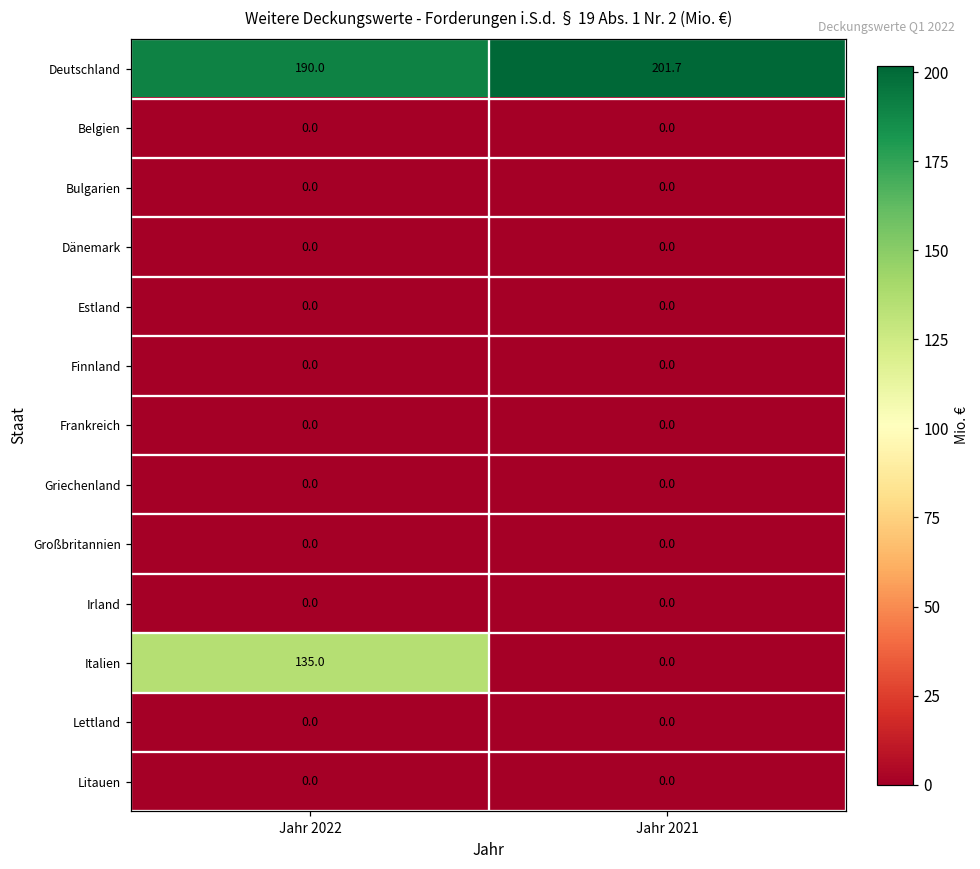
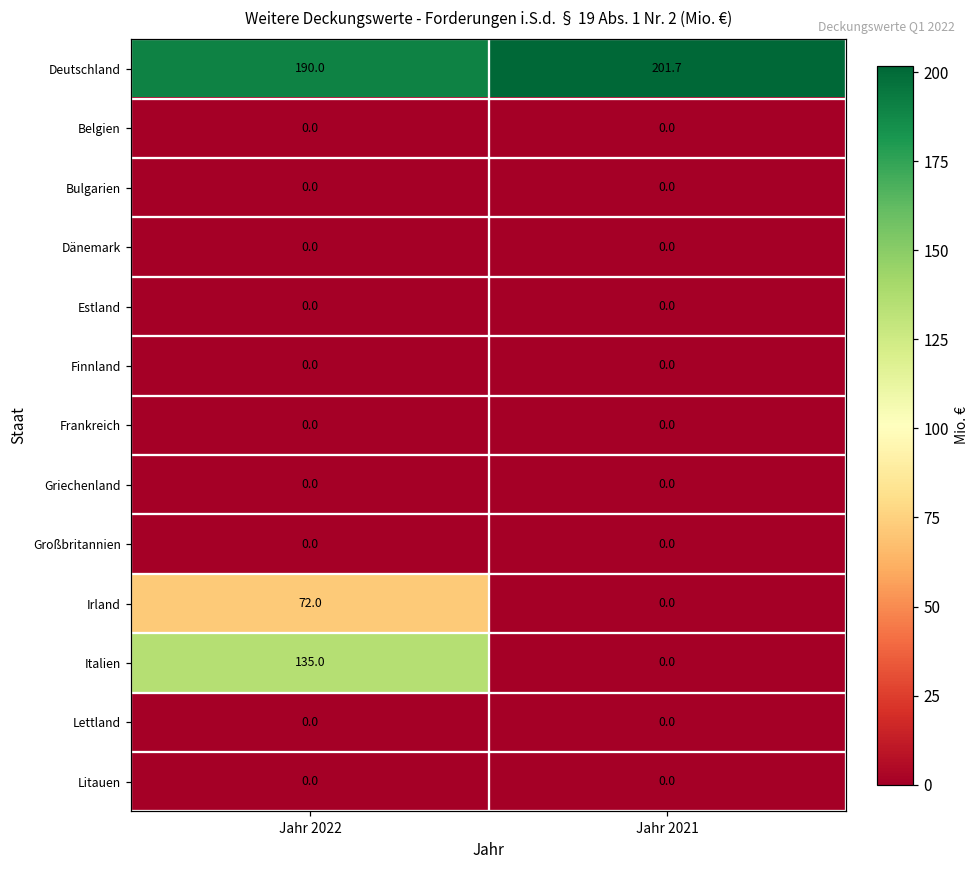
  {
    "Deutschland": {
      "Jahr 2022": 190.0,
      "Jahr 2021": 201.7
    },
    "Belgien": {
      "Jahr 2022": 0.0,
      "Jahr 2021": 0.0
    },
    "Bulgarien": {
      "Jahr 2022": 0.0,
      "Jahr 2021": 0.0
    },
    "Dänemark": {
      "Jahr 2022": 0.0,
      "Jahr 2021": 0.0
    },
    "Estland": {
      "Jahr 2022": 0.0,
      "Jahr 2021": 0.0
    },
    "Finnland": {
      "Jahr 2022": 0.0,
      "Jahr 2021": 0.0
    },
    "Frankreich": {
      "Jahr 2022": 0.0,
      "Jahr 2021": 0.0
    },
    "Griechenland": {
      "Jahr 2022": 0.0,
      "Jahr 2021": 0.0
    },
    "Großbritannien": {
      "Jahr 2022": 0.0,
      "Jahr 2021": 0.0
    },
    "Irland": {
-     "Jahr 2022": 0.0,
+     "Jahr 2022": 72.0,
      "Jahr 2021": 0.0
    },
    "Italien": {
      "Jahr 2022": 135.0,
      "Jahr 2021": 0.0
    },
    "Lettland": {
      "Jahr 2022": 0.0,
      "Jahr 2021": 0.0
    },
    "Litauen": {
      "Jahr 2022": 0.0,
      "Jahr 2021": 0.0
    }
  }
